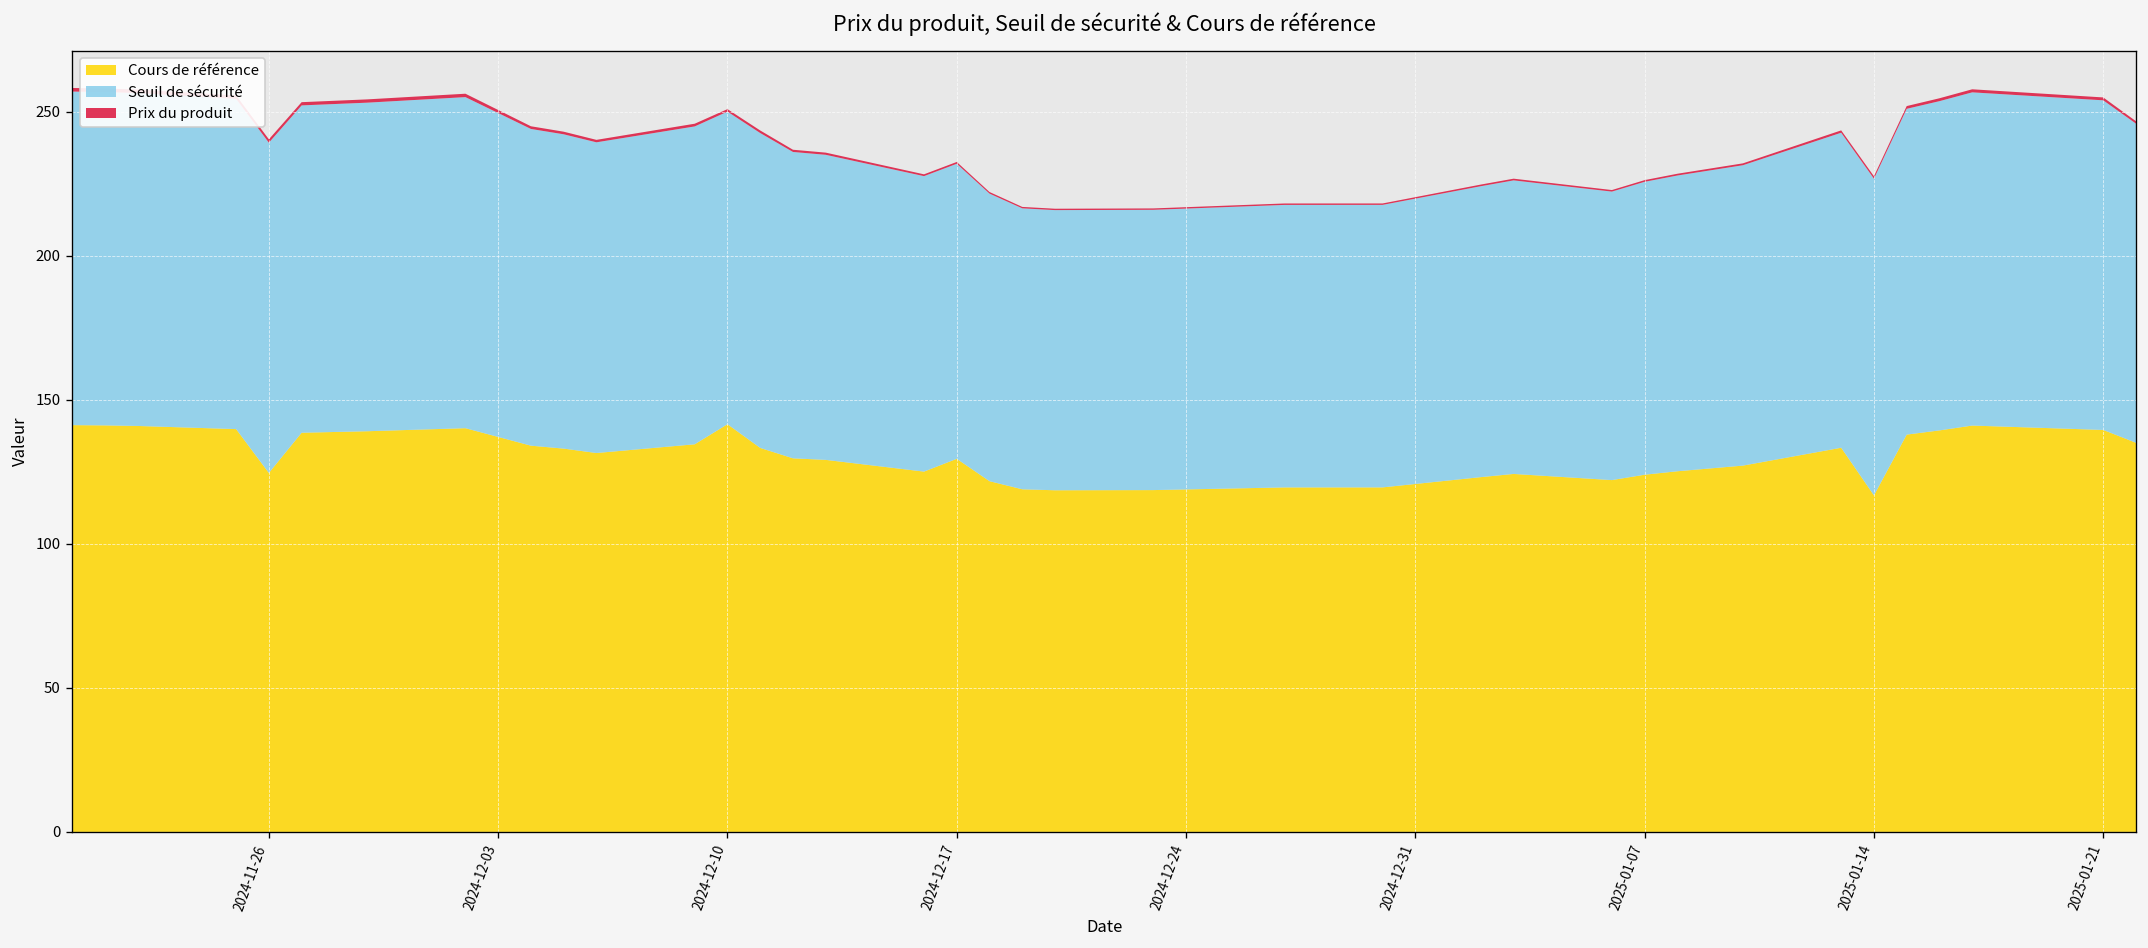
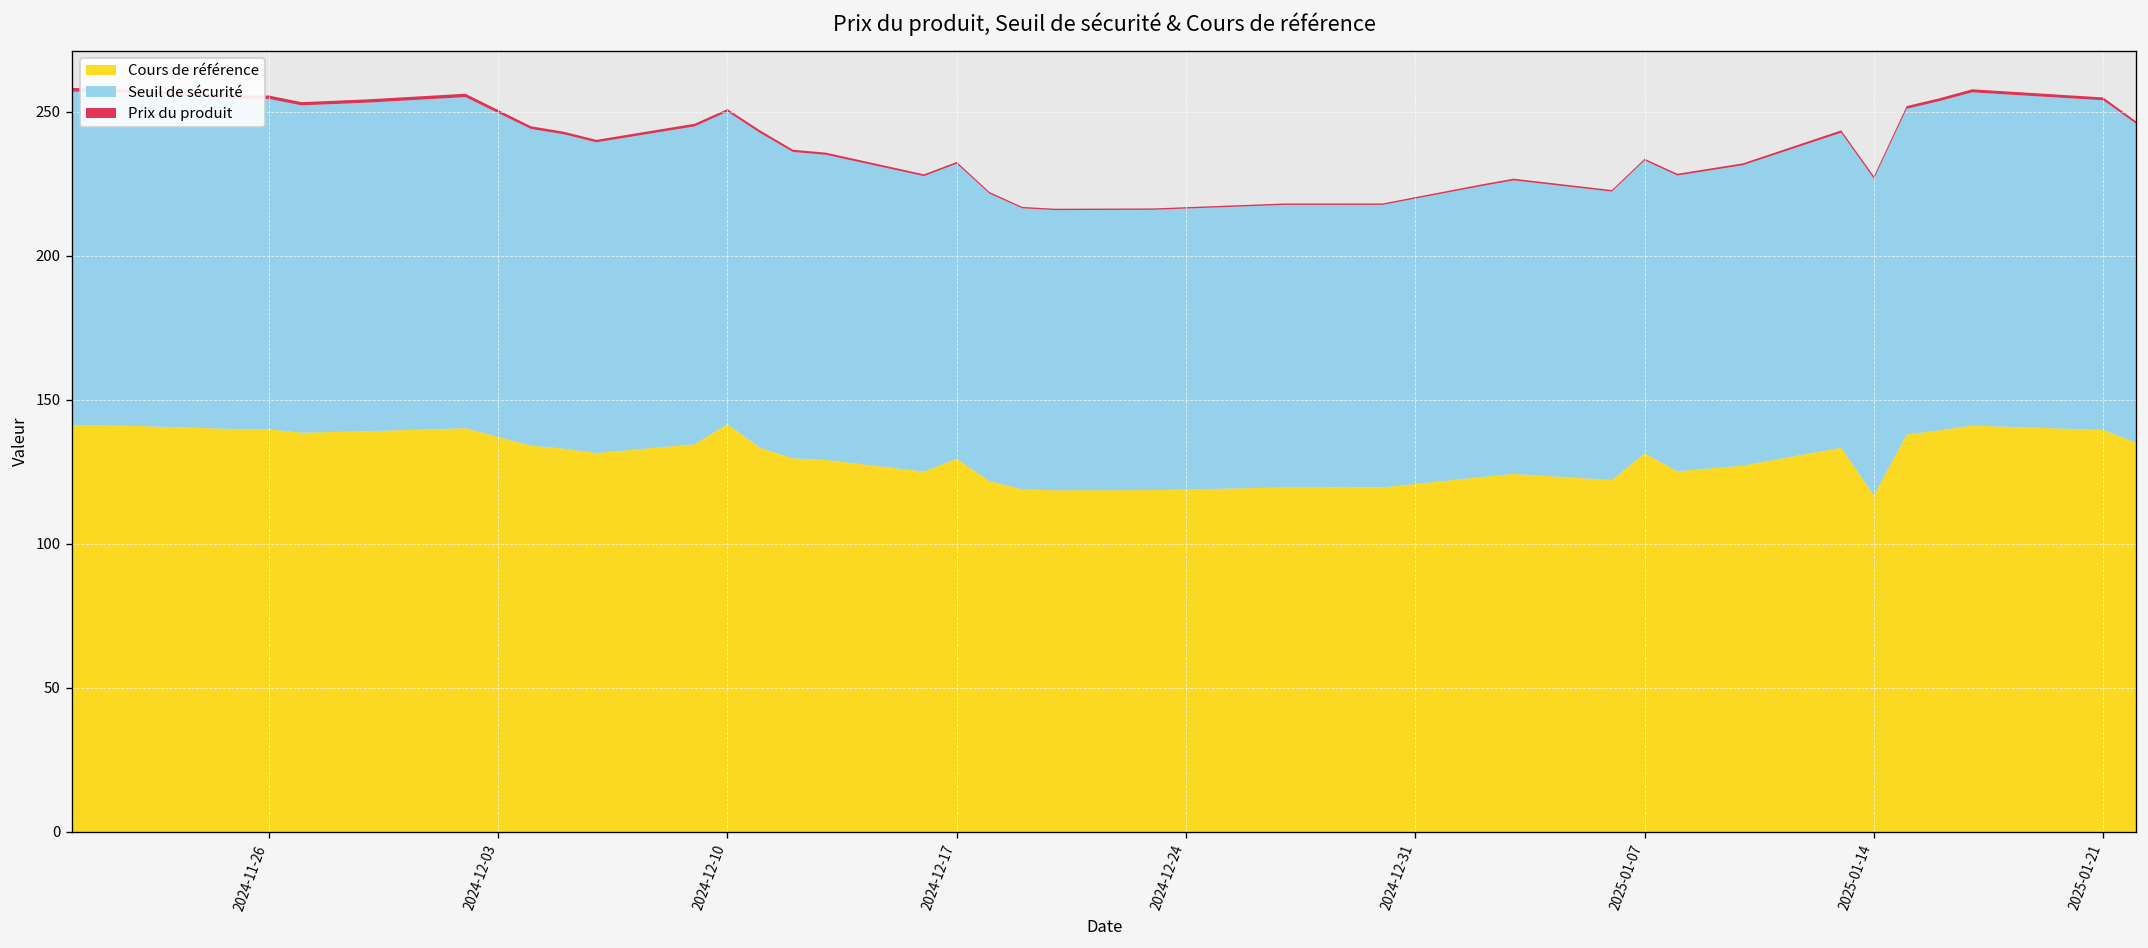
  {
    "Cours de référence": {
-     "2024-11-26": 125,
+     "2024-11-26": 140,
      "2024-12-10": 142,
      "2024-12-17": 130,
-     "2025-01-07": 124,
+     "2025-01-07": 131,
      "2025-01-14": 117,
      "2025-01-21": 140
    },
    "Seuil de sécurité": {
      "2024-11-26": 115
    },
    "Prix du produit": {
      "2024-11-26": 1
    }
  }
